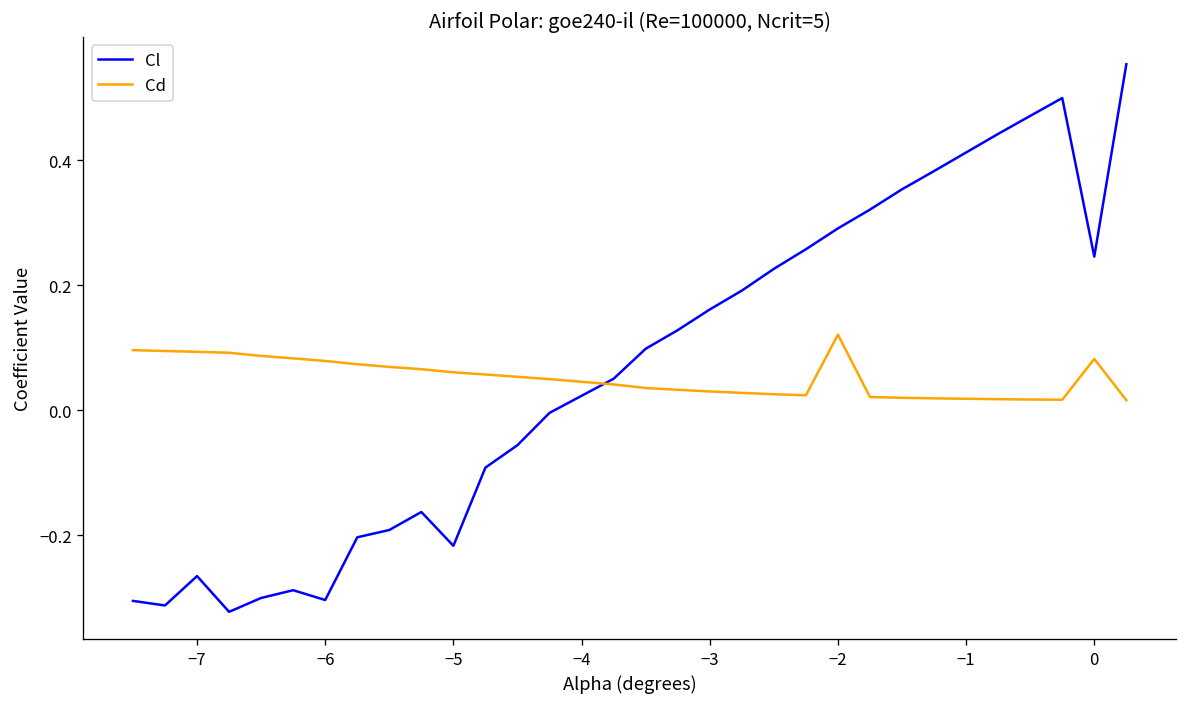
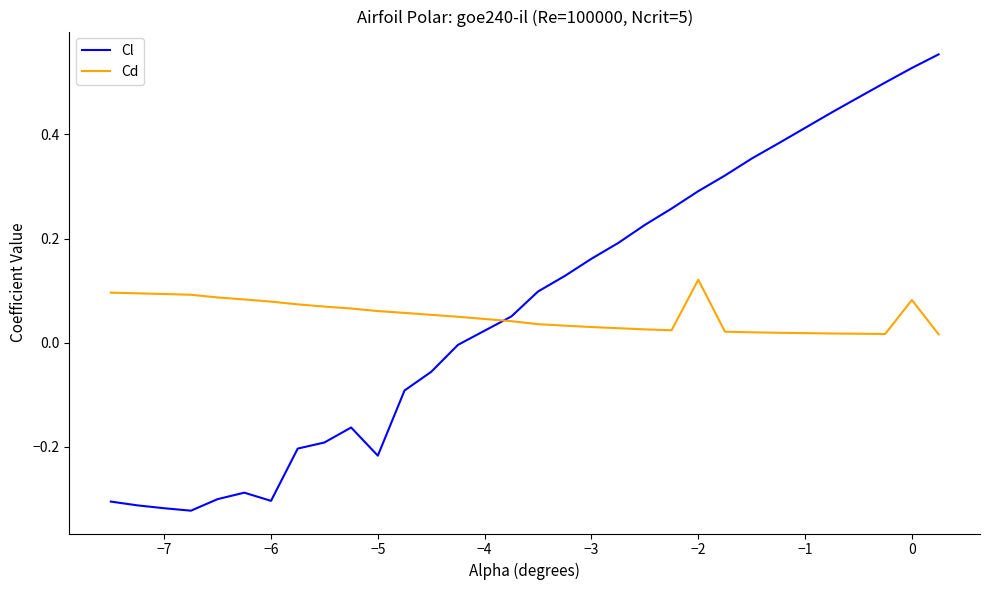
  {
    "Cl": {
-     "−7": -0.27,
+     "−7": -0.32,
      "−6": -0.30,
      "−5": -0.22,
      "−3": 0.16,
      "−2": 0.29,
-     "0": 0.25
+     "0": 0.53
    },
    "Cd": {
      "−7": 0.09,
      "−6": 0.08,
      "−5": 0.06,
      "−3": 0.03,
      "−2": 0.12,
      "0": 0.08
    }
  }
